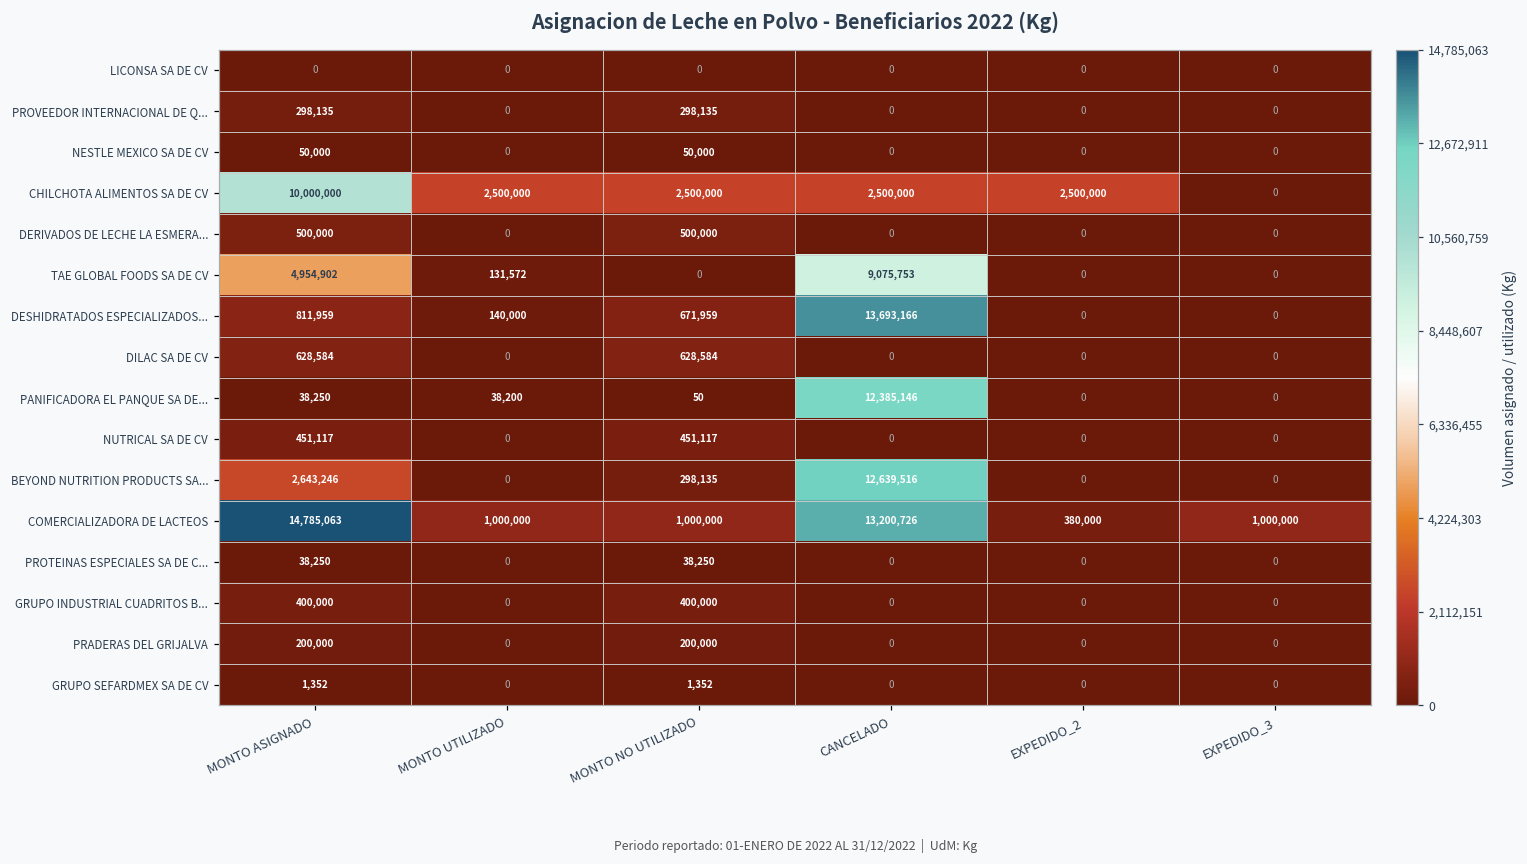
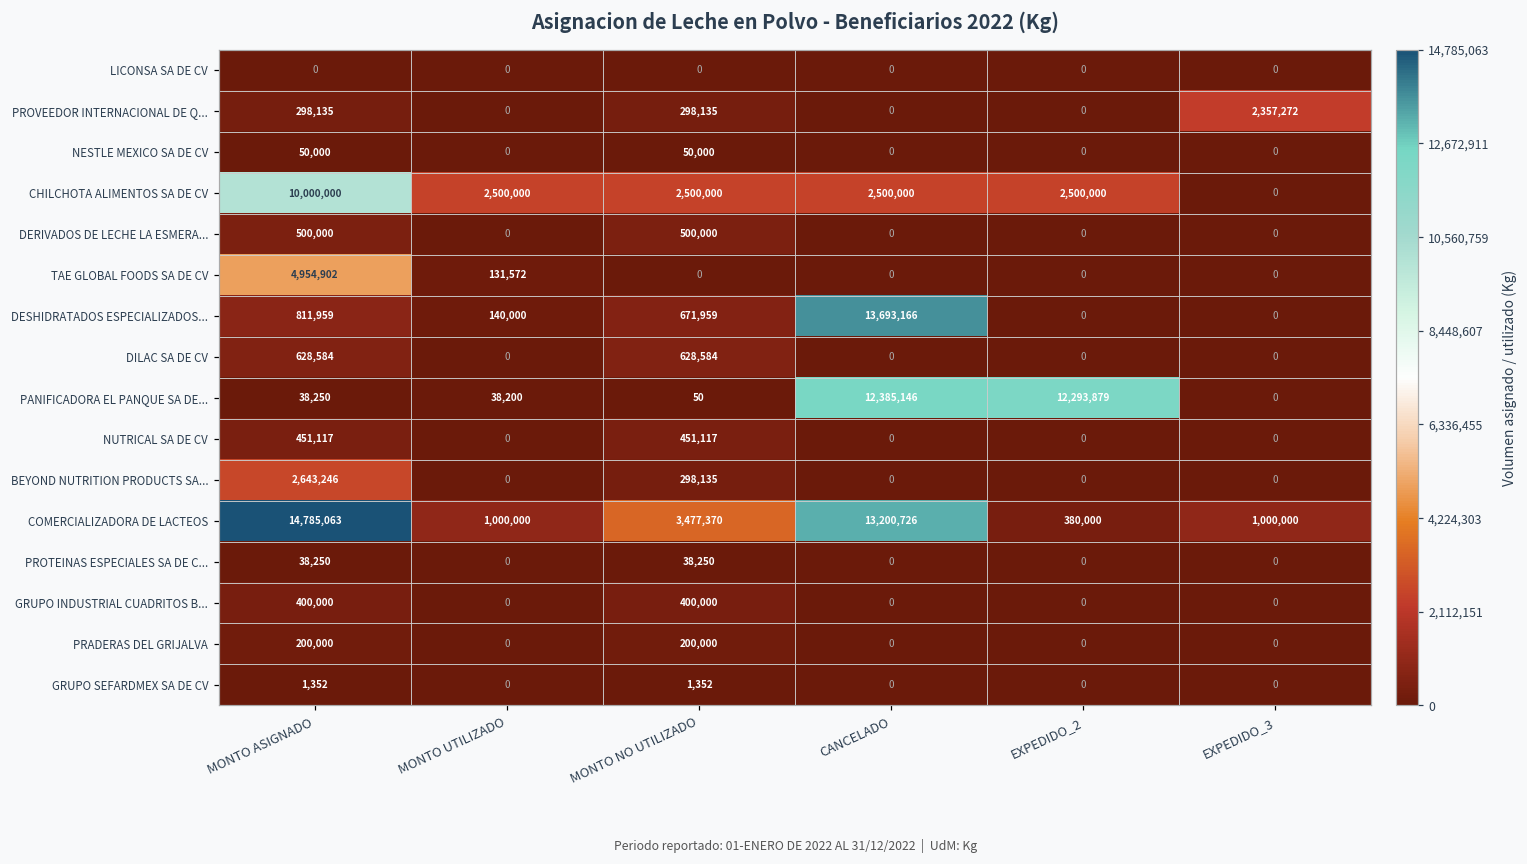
  {
    "LICONSA SA DE CV": {
      "MONTO ASIGNADO": "0",
      "MONTO UTILIZADO": "0",
      "MONTO NO UTILIZADO": "0",
      "CANCELADO": "0",
      "EXPEDIDO_2": "0",
      "EXPEDIDO_3": "0"
    },
    "PROVEEDOR INTERNACIONAL DE Q...": {
      "MONTO ASIGNADO": "298,135",
      "MONTO UTILIZADO": "0",
      "MONTO NO UTILIZADO": "298,135",
      "CANCELADO": "0",
      "EXPEDIDO_2": "0",
-     "EXPEDIDO_3": "0"
+     "EXPEDIDO_3": "2,357,272"
    },
    "NESTLE MEXICO SA DE CV": {
      "MONTO ASIGNADO": "50,000",
      "MONTO UTILIZADO": "0",
      "MONTO NO UTILIZADO": "50,000",
      "CANCELADO": "0",
      "EXPEDIDO_2": "0",
      "EXPEDIDO_3": "0"
    },
    "CHILCHOTA ALIMENTOS SA DE CV": {
      "MONTO ASIGNADO": "10,000,000",
      "MONTO UTILIZADO": "2,500,000",
      "MONTO NO UTILIZADO": "2,500,000",
      "CANCELADO": "2,500,000",
      "EXPEDIDO_2": "2,500,000",
      "EXPEDIDO_3": "0"
    },
    "DERIVADOS DE LECHE LA ESMERA...": {
      "MONTO ASIGNADO": "500,000",
      "MONTO UTILIZADO": "0",
      "MONTO NO UTILIZADO": "500,000",
      "CANCELADO": "0",
      "EXPEDIDO_2": "0",
      "EXPEDIDO_3": "0"
    },
    "TAE GLOBAL FOODS SA DE CV": {
      "MONTO ASIGNADO": "4,954,902",
      "MONTO UTILIZADO": "131,572",
      "MONTO NO UTILIZADO": "0",
-     "CANCELADO": "9,075,753",
+     "CANCELADO": "0",
      "EXPEDIDO_2": "0",
      "EXPEDIDO_3": "0"
    },
    "DESHIDRATADOS ESPECIALIZADOS...": {
      "MONTO ASIGNADO": "811,959",
      "MONTO UTILIZADO": "140,000",
      "MONTO NO UTILIZADO": "671,959",
      "CANCELADO": "13,693,166",
      "EXPEDIDO_2": "0",
      "EXPEDIDO_3": "0"
    },
    "DILAC SA DE CV": {
      "MONTO ASIGNADO": "628,584",
      "MONTO UTILIZADO": "0",
      "MONTO NO UTILIZADO": "628,584",
      "CANCELADO": "0",
      "EXPEDIDO_2": "0",
      "EXPEDIDO_3": "0"
    },
    "PANIFICADORA EL PANQUE SA DE...": {
      "MONTO ASIGNADO": "38,250",
      "MONTO UTILIZADO": "38,200",
      "MONTO NO UTILIZADO": "50",
      "CANCELADO": "12,385,146",
-     "EXPEDIDO_2": "0",
+     "EXPEDIDO_2": "12,293,879",
      "EXPEDIDO_3": "0"
    },
    "NUTRICAL SA DE CV": {
      "MONTO ASIGNADO": "451,117",
      "MONTO UTILIZADO": "0",
      "MONTO NO UTILIZADO": "451,117",
      "CANCELADO": "0",
      "EXPEDIDO_2": "0",
      "EXPEDIDO_3": "0"
    },
    "BEYOND NUTRITION PRODUCTS SA...": {
      "MONTO ASIGNADO": "2,643,246",
      "MONTO UTILIZADO": "0",
      "MONTO NO UTILIZADO": "298,135",
-     "CANCELADO": "12,639,516",
+     "CANCELADO": "0",
      "EXPEDIDO_2": "0",
      "EXPEDIDO_3": "0"
    },
    "COMERCIALIZADORA DE LACTEOS": {
      "MONTO ASIGNADO": "14,785,063",
      "MONTO UTILIZADO": "1,000,000",
-     "MONTO NO UTILIZADO": "1,000,000",
+     "MONTO NO UTILIZADO": "3,477,370",
      "CANCELADO": "13,200,726",
      "EXPEDIDO_2": "380,000",
      "EXPEDIDO_3": "1,000,000"
    },
    "PROTEINAS ESPECIALES SA DE C...": {
      "MONTO ASIGNADO": "38,250",
      "MONTO UTILIZADO": "0",
      "MONTO NO UTILIZADO": "38,250",
      "CANCELADO": "0",
      "EXPEDIDO_2": "0",
      "EXPEDIDO_3": "0"
    },
    "GRUPO INDUSTRIAL CUADRITOS B...": {
      "MONTO ASIGNADO": "400,000",
      "MONTO UTILIZADO": "0",
      "MONTO NO UTILIZADO": "400,000",
      "CANCELADO": "0",
      "EXPEDIDO_2": "0",
      "EXPEDIDO_3": "0"
    },
    "PRADERAS DEL GRIJALVA": {
      "MONTO ASIGNADO": "200,000",
      "MONTO UTILIZADO": "0",
      "MONTO NO UTILIZADO": "200,000",
      "CANCELADO": "0",
      "EXPEDIDO_2": "0",
      "EXPEDIDO_3": "0"
    },
    "GRUPO SEFARDMEX SA DE CV": {
      "MONTO ASIGNADO": "1,352",
      "MONTO UTILIZADO": "0",
      "MONTO NO UTILIZADO": "1,352",
      "CANCELADO": "0",
      "EXPEDIDO_2": "0",
      "EXPEDIDO_3": "0"
    }
  }
